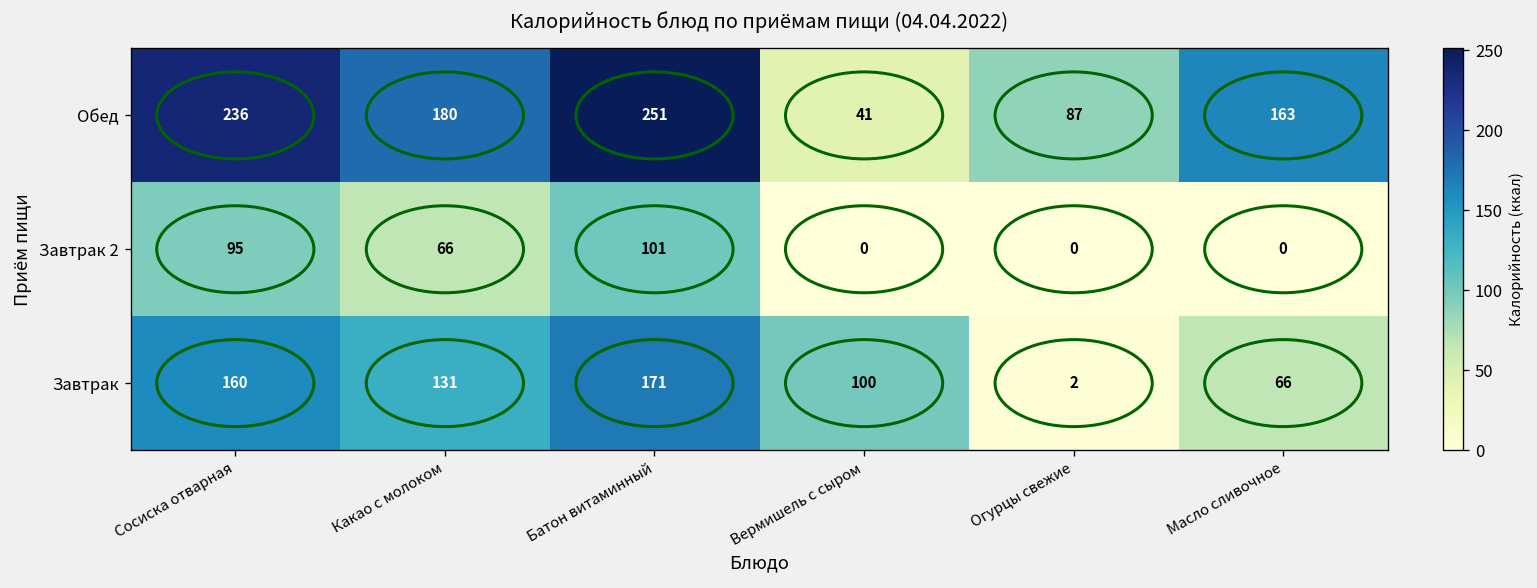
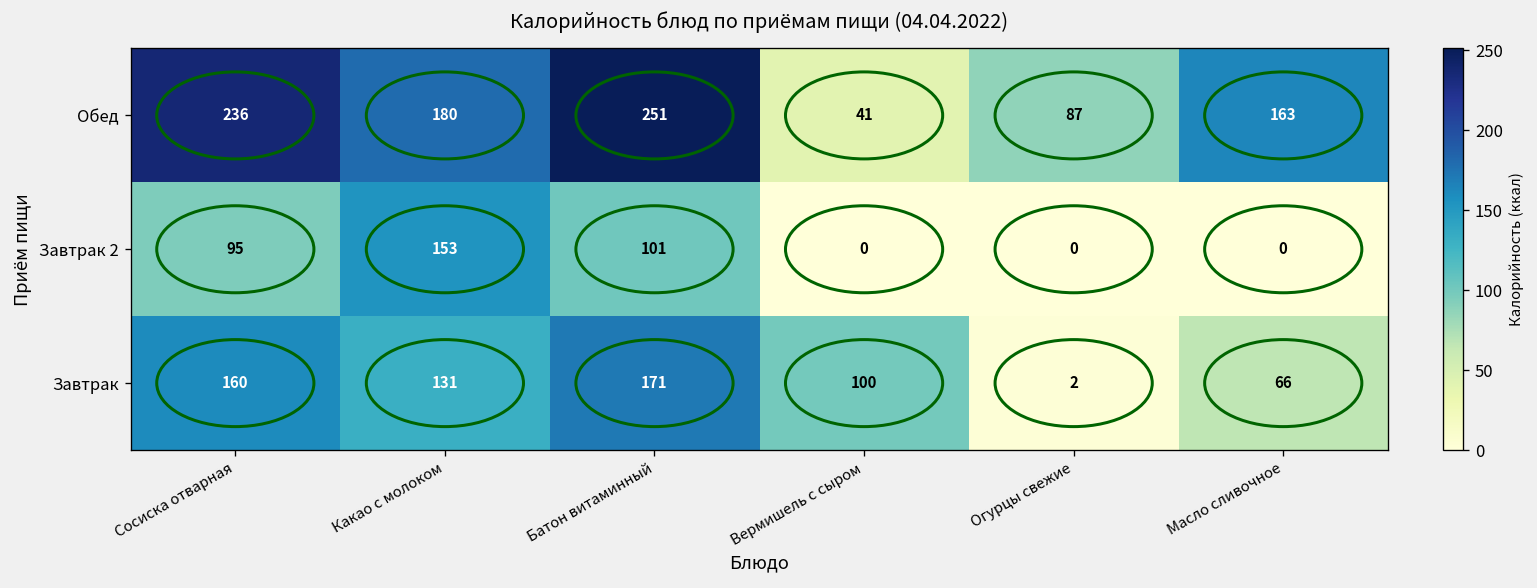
  {
    "Обед": {
      "Сосиска отварная": 236,
      "Какао с молоком": 180,
      "Батон витаминный": 251,
      "Вермишель с сыром": 41,
      "Огурцы свежие": 87,
      "Масло сливочное": 163
    },
    "Завтрак 2": {
      "Сосиска отварная": 95,
-     "Какао с молоком": 66,
+     "Какао с молоком": 153,
      "Батон витаминный": 101,
      "Вермишель с сыром": 0,
      "Огурцы свежие": 0,
      "Масло сливочное": 0
    },
    "Завтрак": {
      "Сосиска отварная": 160,
      "Какао с молоком": 131,
      "Батон витаминный": 171,
      "Вермишель с сыром": 100,
      "Огурцы свежие": 2,
      "Масло сливочное": 66
    }
  }
